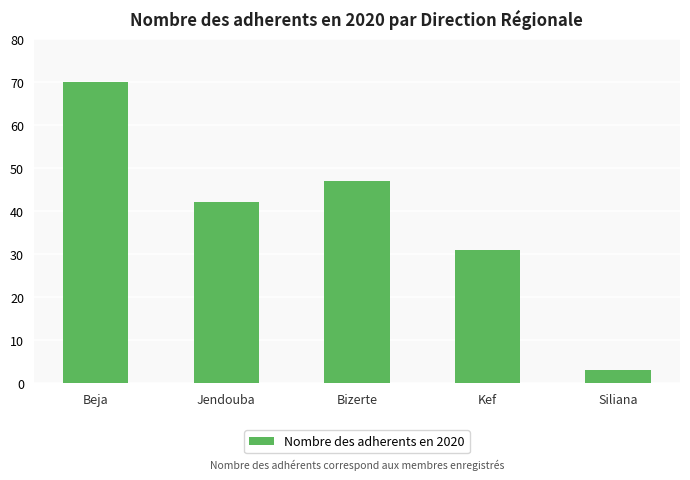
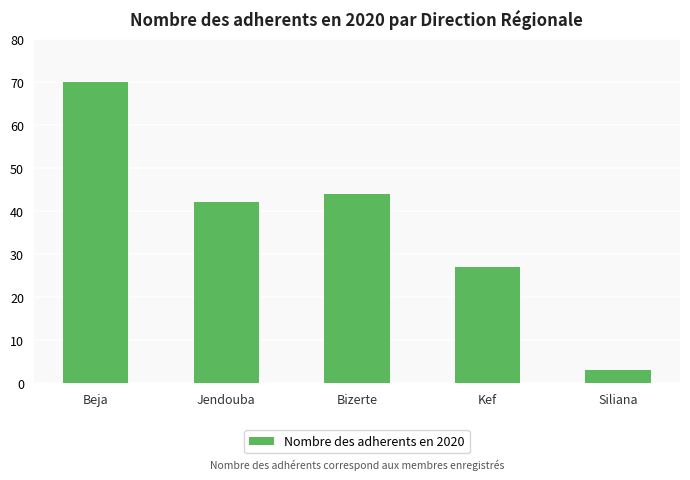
  {
    "Beja": 70,
    "Jendouba": 42,
-   "Bizerte": 47,
-   "Kef": 31,
+   "Bizerte": 44,
+   "Kef": 27,
    "Siliana": 3
  }
